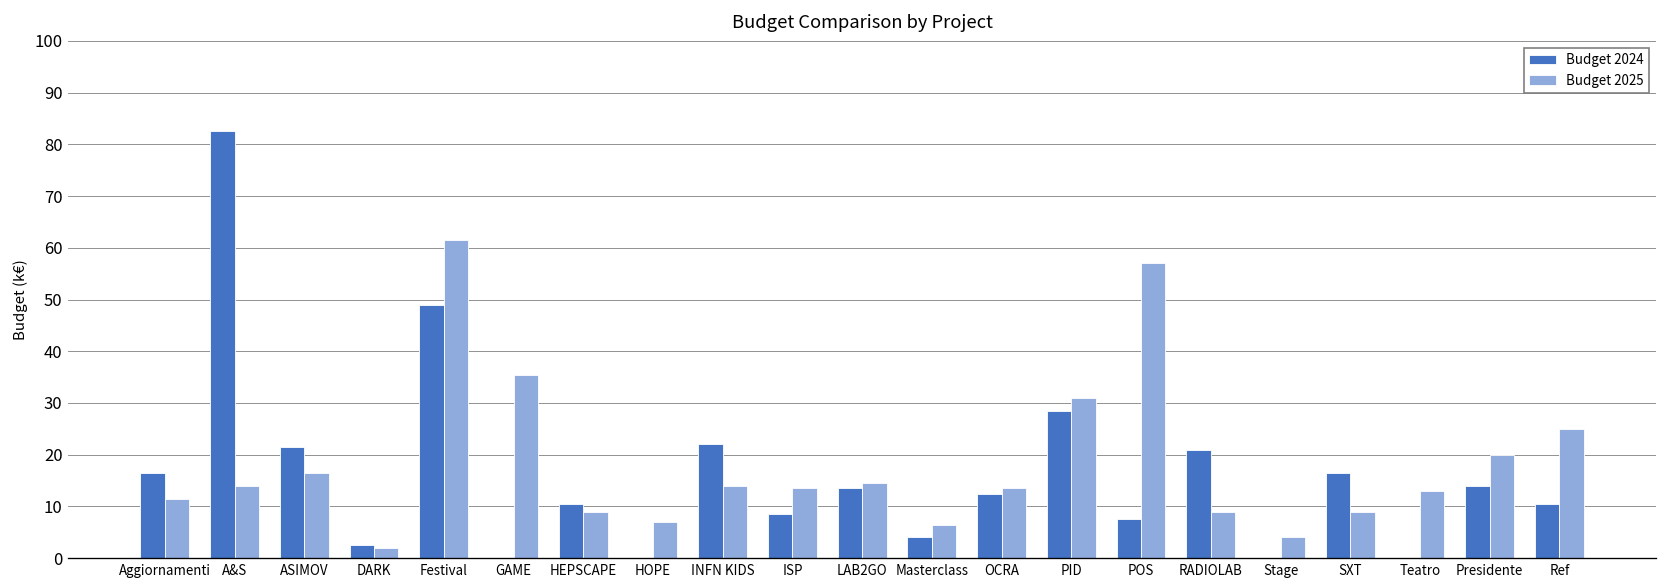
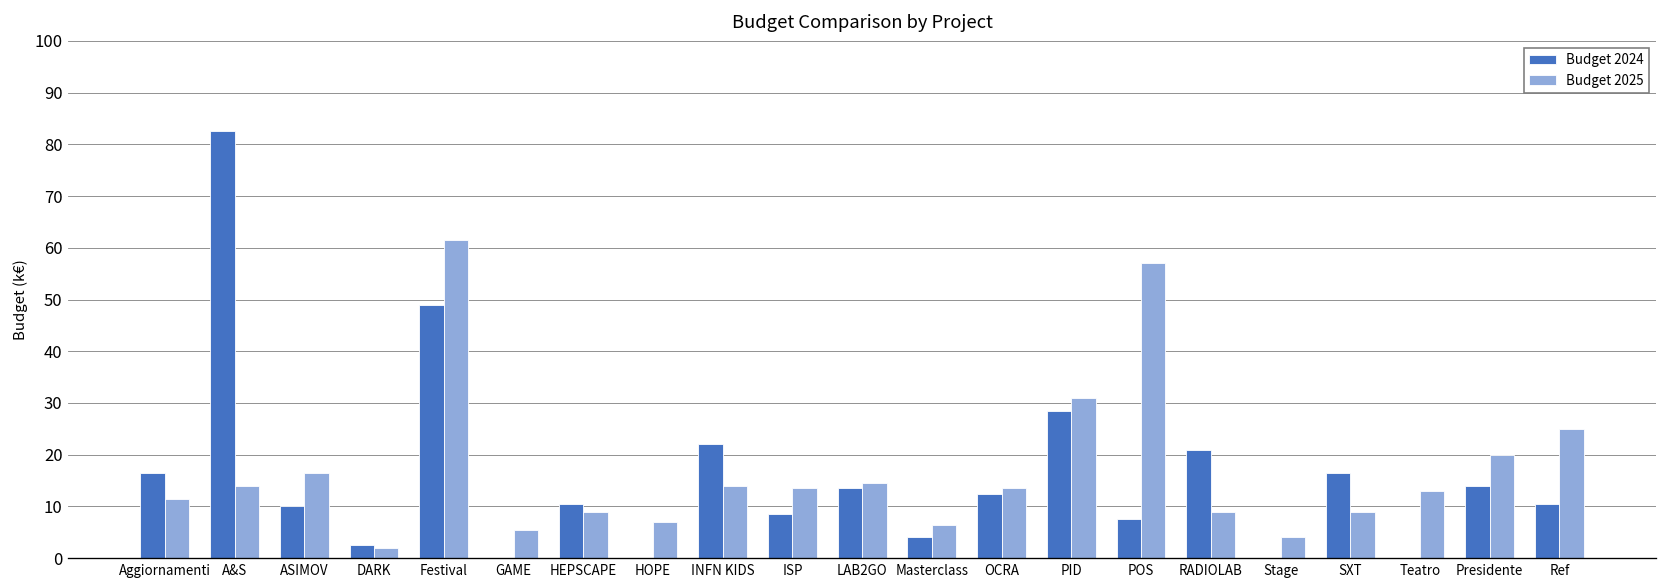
  {
    "Budget 2024": {
      "Aggiornamenti": 17,
      "A&S": 83,
-     "ASIMOV": 21,
+     "ASIMOV": 10,
      "DARK": 3,
      "Festival": 49,
      "GAME": 0,
      "HEPSCAPE": 11,
      "HOPE": 0,
      "INFN KIDS": 22,
      "ISP": 9,
      "LAB2GO": 14,
      "Masterclass": 4,
      "OCRA": 13,
      "PID": 29,
      "POS": 8,
      "RADIOLAB": 21,
      "Stage": 0,
      "SXT": 17,
      "Teatro": 0,
      "Presidente": 14,
      "Ref": 10
    },
    "Budget 2025": {
      "Aggiornamenti": 12,
      "A&S": 14,
      "ASIMOV": 17,
      "DARK": 2,
      "Festival": 62,
-     "GAME": 36,
+     "GAME": 6,
      "HEPSCAPE": 9,
      "HOPE": 7,
      "INFN KIDS": 14,
      "ISP": 14,
      "LAB2GO": 15,
      "Masterclass": 7,
      "OCRA": 14,
      "PID": 31,
      "POS": 57,
      "RADIOLAB": 9,
      "Stage": 4,
      "SXT": 9,
      "Teatro": 13,
      "Presidente": 20,
      "Ref": 25
    }
  }
